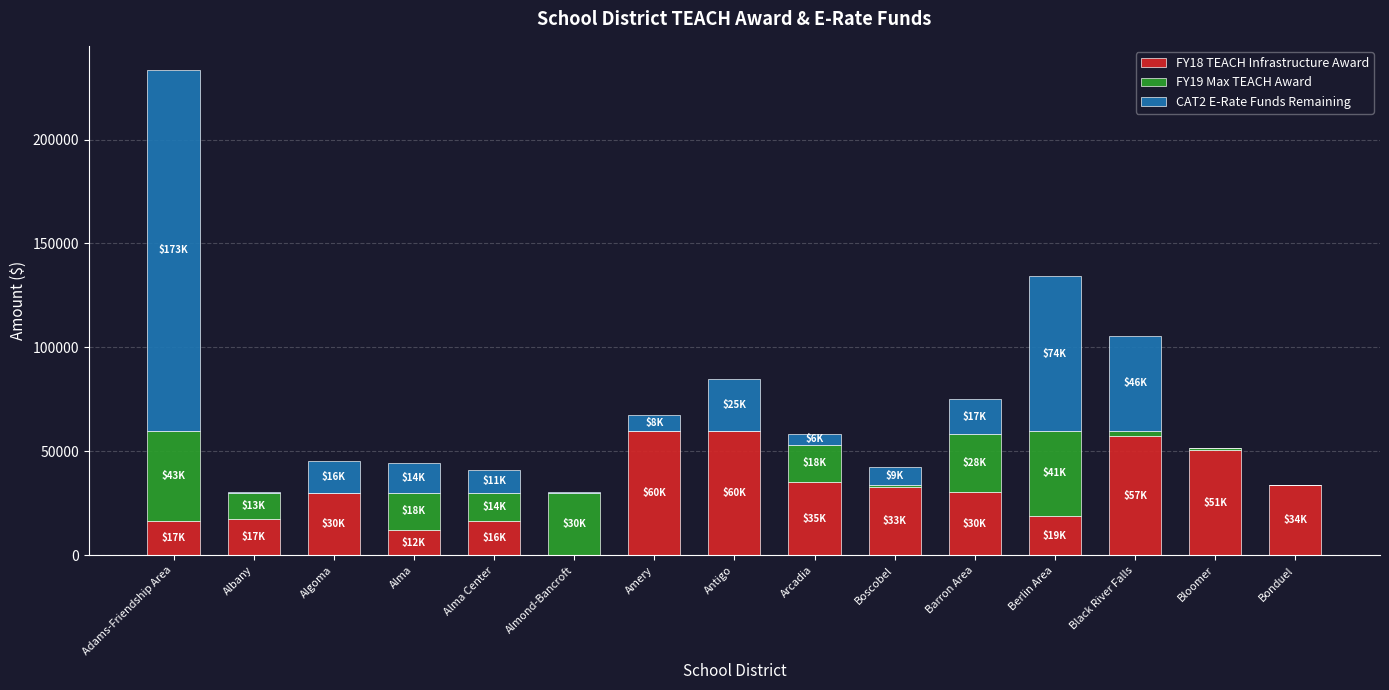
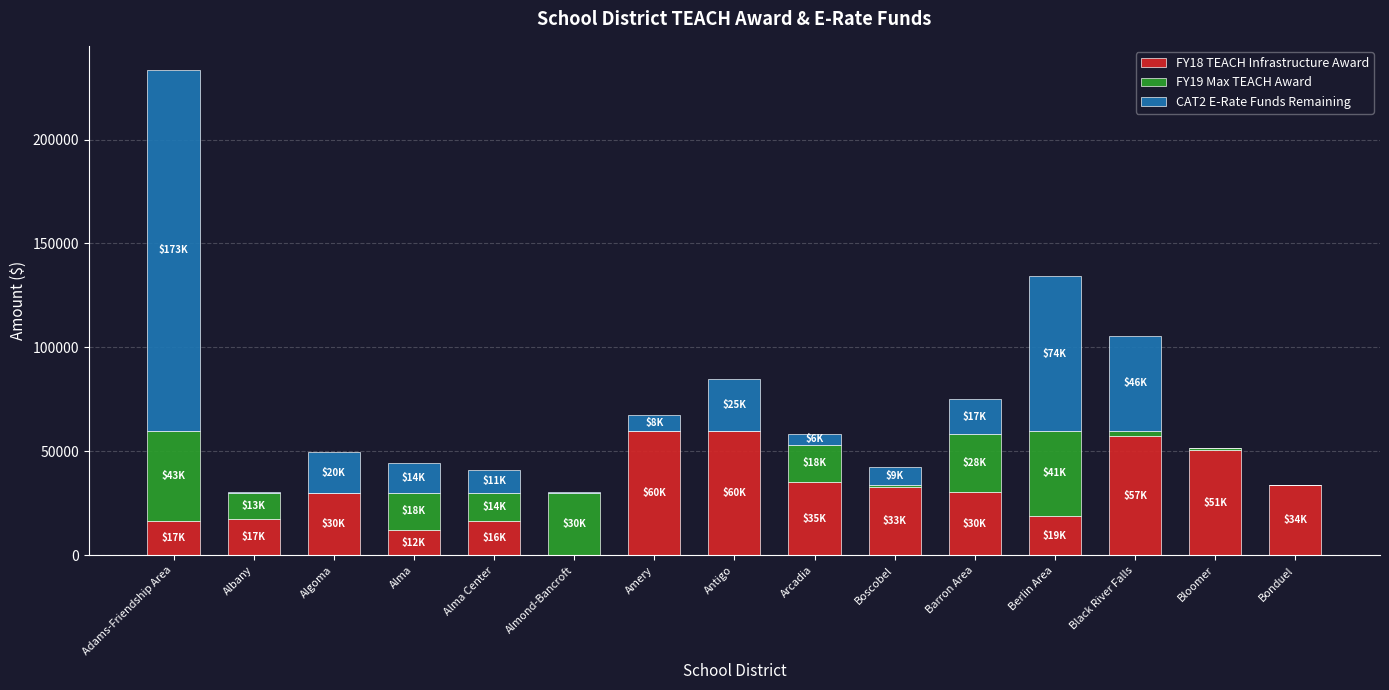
  {
    "FY18 TEACH Infrastructure Award": {
      "Adams-Friendship Area": "$17K",
      "Albany": "$17K",
      "Algoma": "$30K",
      "Alma": "$12K",
      "Alma Center": "$16K",
      "Amery": "$60K",
      "Antigo": "$60K",
      "Arcadia": "$35K",
      "Boscobel": "$33K",
      "Barron Area": "$30K",
      "Berlin Area": "$19K",
      "Black River Falls": "$57K",
      "Bloomer": "$51K",
      "Bonduel": "$34K"
    },
    "FY19 Max TEACH Award": {
      "Adams-Friendship Area": "$43K",
      "Albany": "$13K",
      "Alma": "$18K",
      "Alma Center": "$14K",
      "Almond-Bancroft": "$30K",
      "Arcadia": "$18K",
      "Barron Area": "$28K",
      "Berlin Area": "$41K"
    },
    "CAT2 E-Rate Funds Remaining": {
      "Adams-Friendship Area": "$173K",
-     "Algoma": "$16K",
+     "Algoma": "$20K",
      "Alma": "$14K",
      "Alma Center": "$11K",
      "Amery": "$8K",
      "Antigo": "$25K",
      "Arcadia": "$6K",
      "Boscobel": "$9K",
      "Barron Area": "$17K",
      "Berlin Area": "$74K",
      "Black River Falls": "$46K"
    }
  }
